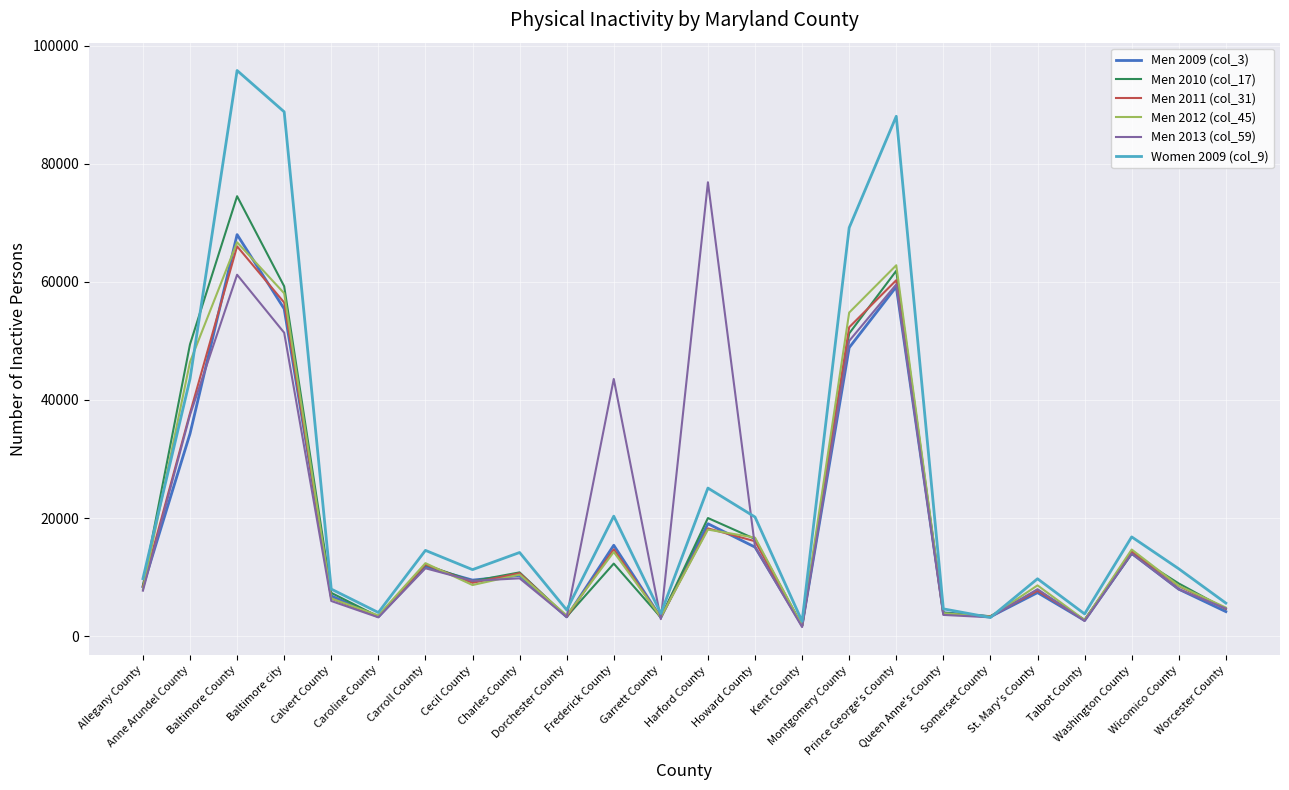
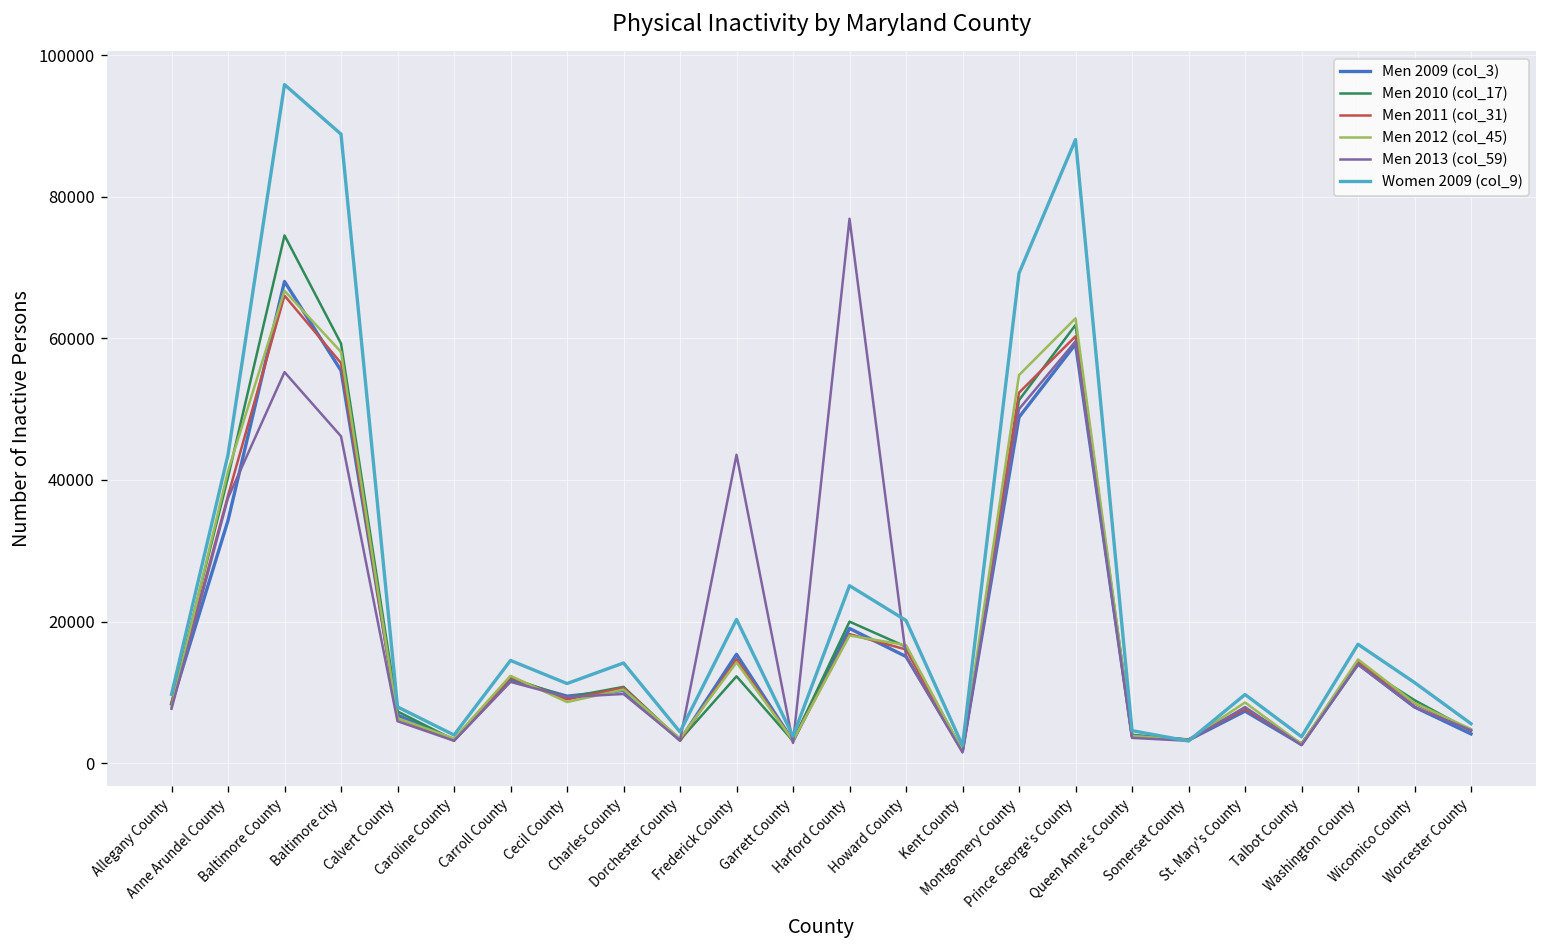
  {
    "Men 2010 (col_17)": {
-     "Anne Arundel County": 49000,
+     "Anne Arundel County": 40000,
      "Baltimore County": 75000,
      "Baltimore city": 59000,
      "Calvert County": 7000,
      "Frederick County": 12000,
      "Harford County": 20000,
      "Montgomery County": 51000,
      "Prince George's County": 62000
    },
    "Men 2011 (col_31)": {
      "Baltimore County": 66000,
      "Baltimore city": 57000,
      "Frederick County": 15000,
      "Montgomery County": 52000,
      "Prince George's County": 60000
    },
    "Men 2012 (col_45)": {
-     "Anne Arundel County": 46000,
+     "Anne Arundel County": 41000,
      "Baltimore County": 67000,
      "Baltimore city": 58000,
      "Frederick County": 14000,
      "Montgomery County": 55000,
      "Prince George's County": 63000,
      "St. Mary's County": 9000
    },
    "Men 2013 (col_59)": {
-     "Baltimore County": 61000,
-     "Baltimore city": 51000,
+     "Baltimore County": 55000,
+     "Baltimore city": 46000,
      "Charles County": 10000,
      "Frederick County": 44000,
      "Harford County": 77000,
      "Montgomery County": 50000
    }
  }
